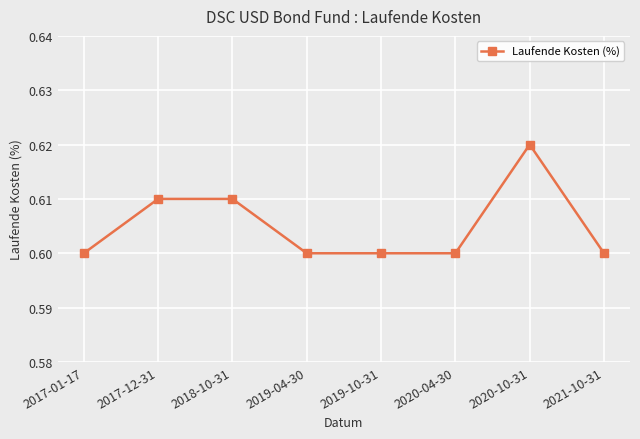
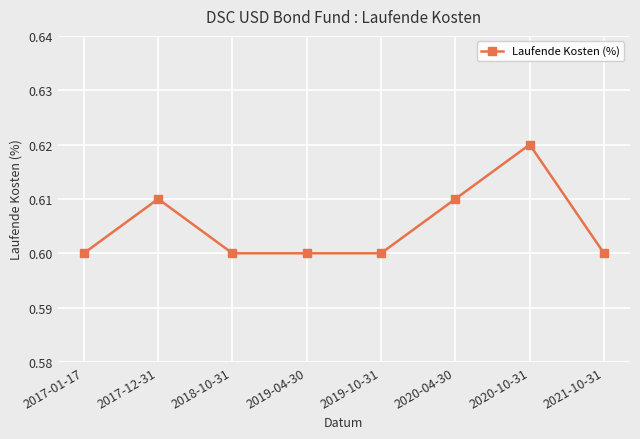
  {
    "2017-01-17": 0.60,
    "2017-12-31": 0.61,
-   "2018-10-31": 0.61,
+   "2018-10-31": 0.60,
    "2019-04-30": 0.60,
    "2019-10-31": 0.60,
-   "2020-04-30": 0.60,
+   "2020-04-30": 0.61,
    "2020-10-31": 0.62,
    "2021-10-31": 0.60
  }
